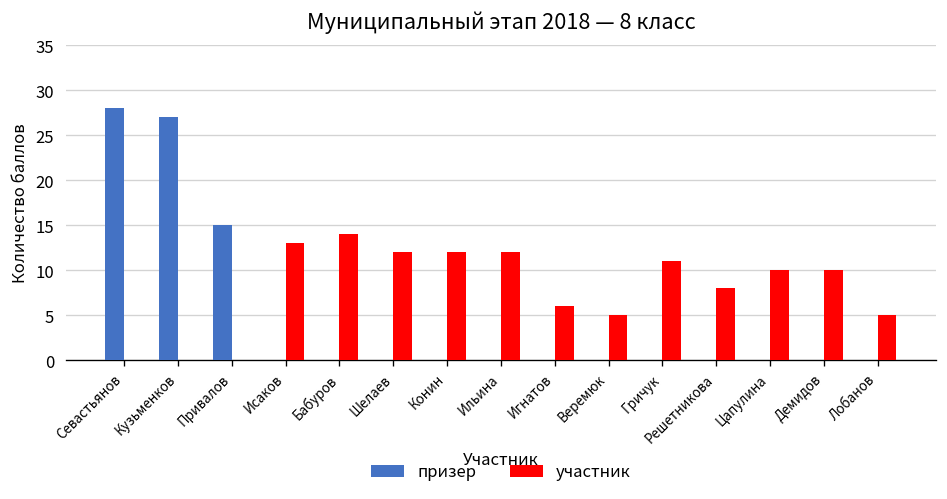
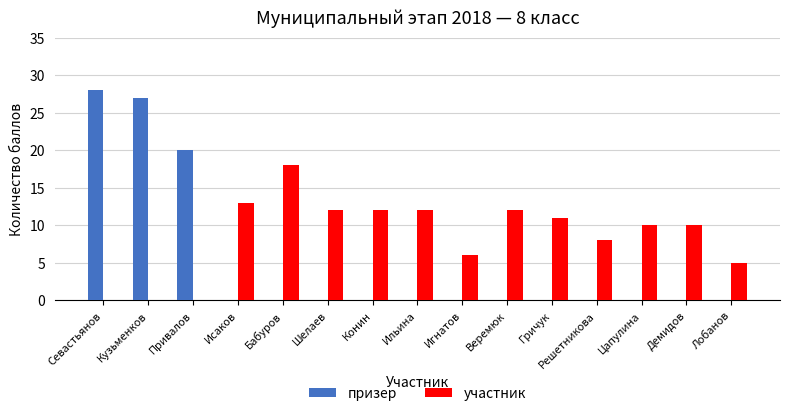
  {
    "призер": {
      "Севастьянов": 28,
      "Кузьменков": 27,
-     "Привалов": 15,
+     "Привалов": 20,
      "Исаков": 0,
      "Бабуров": 0,
      "Шелаев": 0,
      "Конин": 0,
      "Ильина": 0,
      "Игнатов": 0,
      "Веремюк": 0,
      "Гричук": 0,
      "Решетникова": 0,
      "Цапулина": 0,
      "Демидов": 0,
      "Лобанов": 0
    },
    "участник": {
      "Севастьянов": 0,
      "Кузьменков": 0,
      "Привалов": 0,
      "Исаков": 13,
-     "Бабуров": 14,
+     "Бабуров": 18,
      "Шелаев": 12,
      "Конин": 12,
      "Ильина": 12,
      "Игнатов": 6,
-     "Веремюк": 5,
+     "Веремюк": 12,
      "Гричук": 11,
      "Решетникова": 8,
      "Цапулина": 10,
      "Демидов": 10,
      "Лобанов": 5
    }
  }
